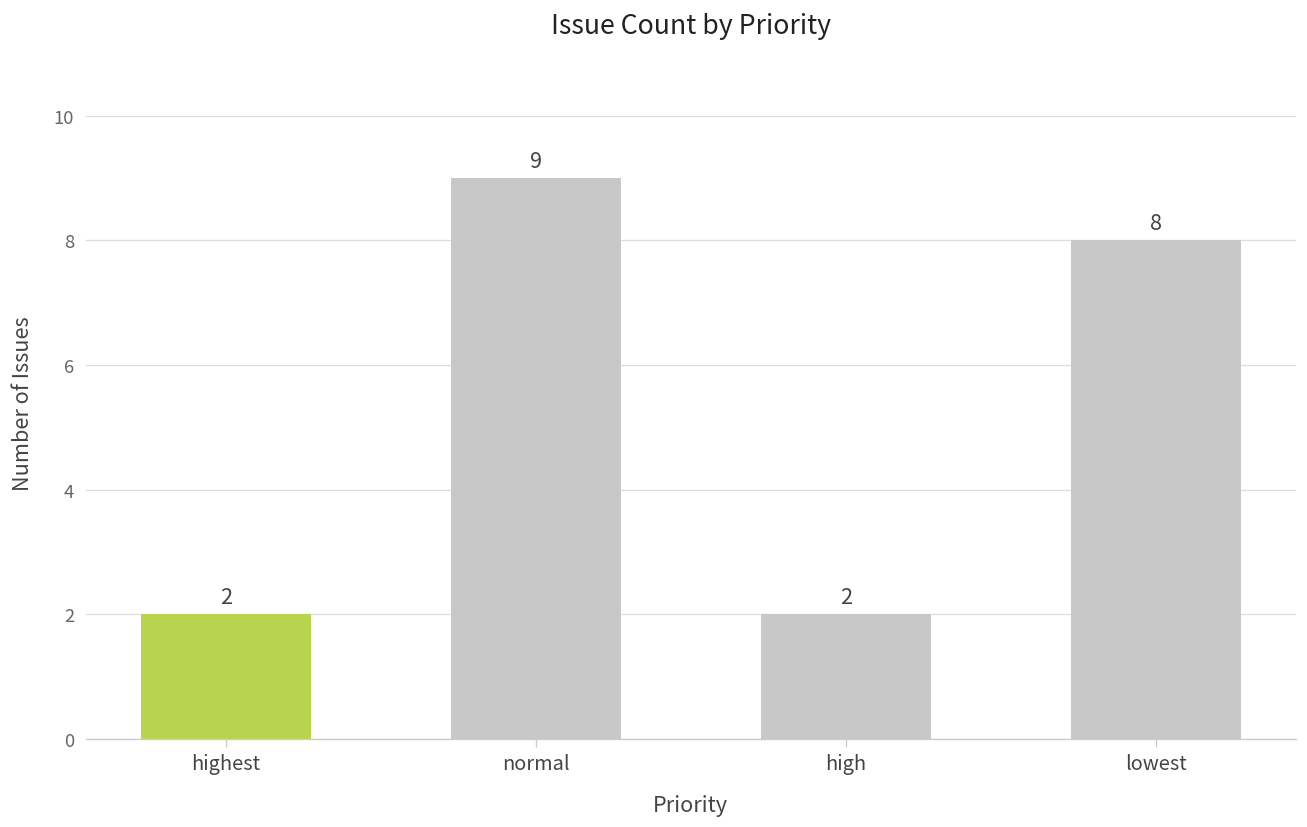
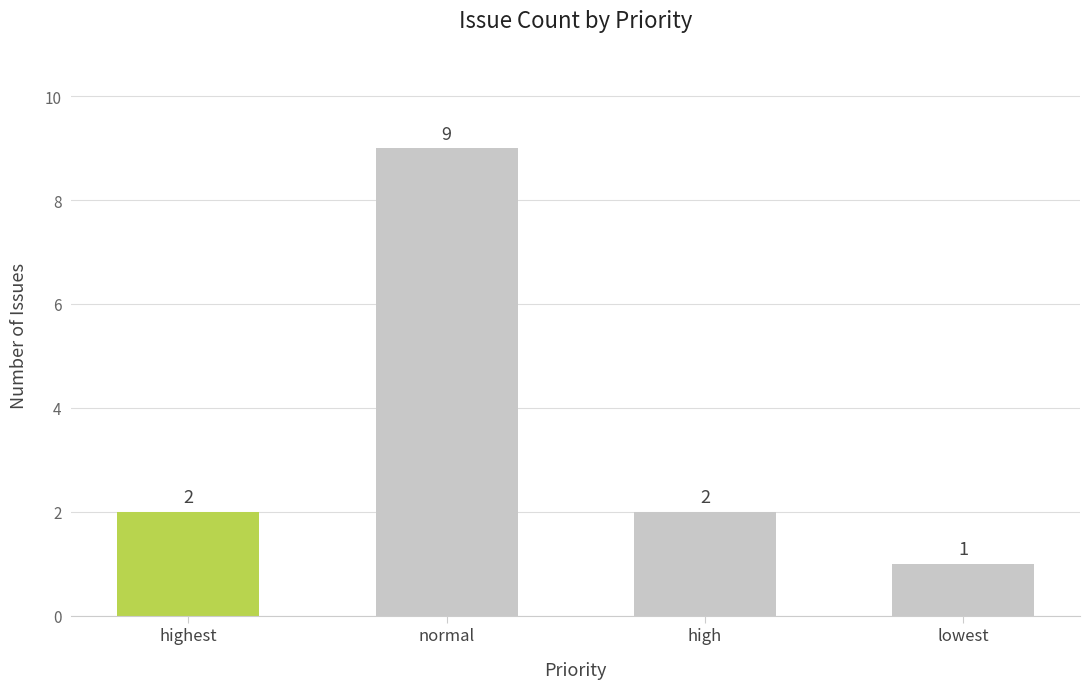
  {
    "highest": 2,
    "normal": 9,
    "high": 2,
-   "lowest": 8
+   "lowest": 1
  }
